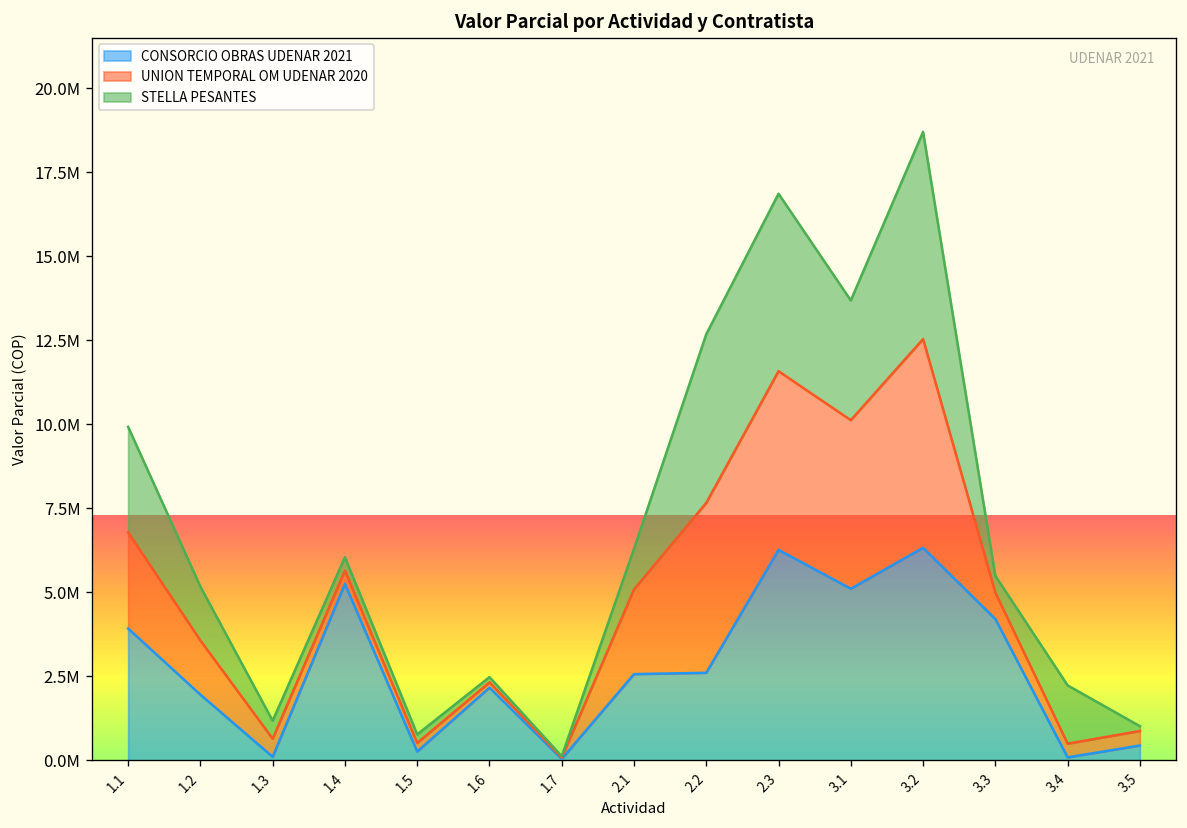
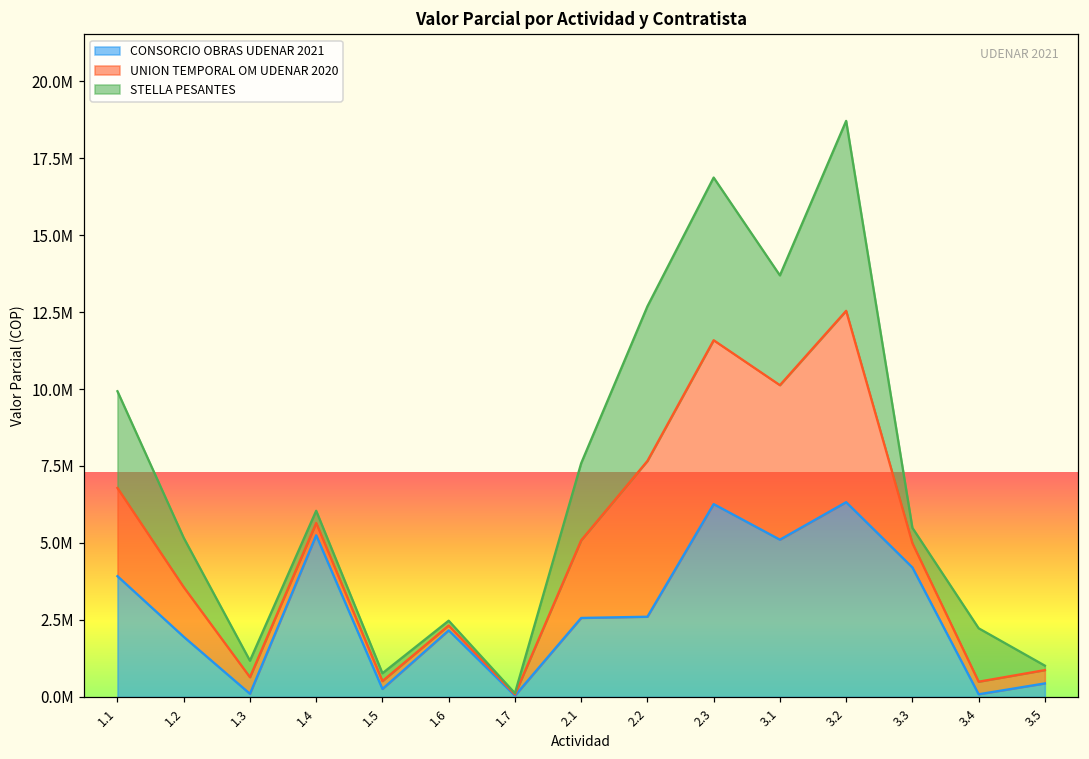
  {
    "CONSORCIO OBRAS UDENAR 2021": {
      "1.1": 3900000,
      "1.2": 2000000,
      "1.3": 100000,
      "1.4": 5300000,
      "1.5": 300000,
      "1.6": 2200000,
      "2.1": 2600000,
      "2.2": 2600000,
      "2.3": 6300000,
      "3.1": 5100000,
      "3.2": 6300000,
      "3.3": 4200000,
      "3.4": 100000,
      "3.5": 400000
    },
    "UNION TEMPORAL OM UDENAR 2020": {
      "1.1": 2900000,
      "1.2": 1600000,
      "1.3": 500000,
      "1.4": 400000,
      "1.5": 300000,
      "1.6": 200000,
      "2.1": 2500000,
      "2.2": 5100000,
      "2.3": 5300000,
      "3.1": 5000000,
      "3.2": 6200000,
      "3.3": 800000,
      "3.4": 400000,
      "3.5": 400000
    },
    "STELLA PESANTES": {
      "1.1": 3100000,
      "1.2": 1600000,
      "1.3": 500000,
      "1.4": 400000,
      "1.5": 300000,
      "1.6": 200000,
-     "2.1": 1200000,
+     "2.1": 2500000,
      "2.2": 5000000,
      "2.3": 5300000,
      "3.1": 3600000,
      "3.2": 6200000,
      "3.3": 500000,
      "3.4": 1700000,
      "3.5": 100000
    }
  }
